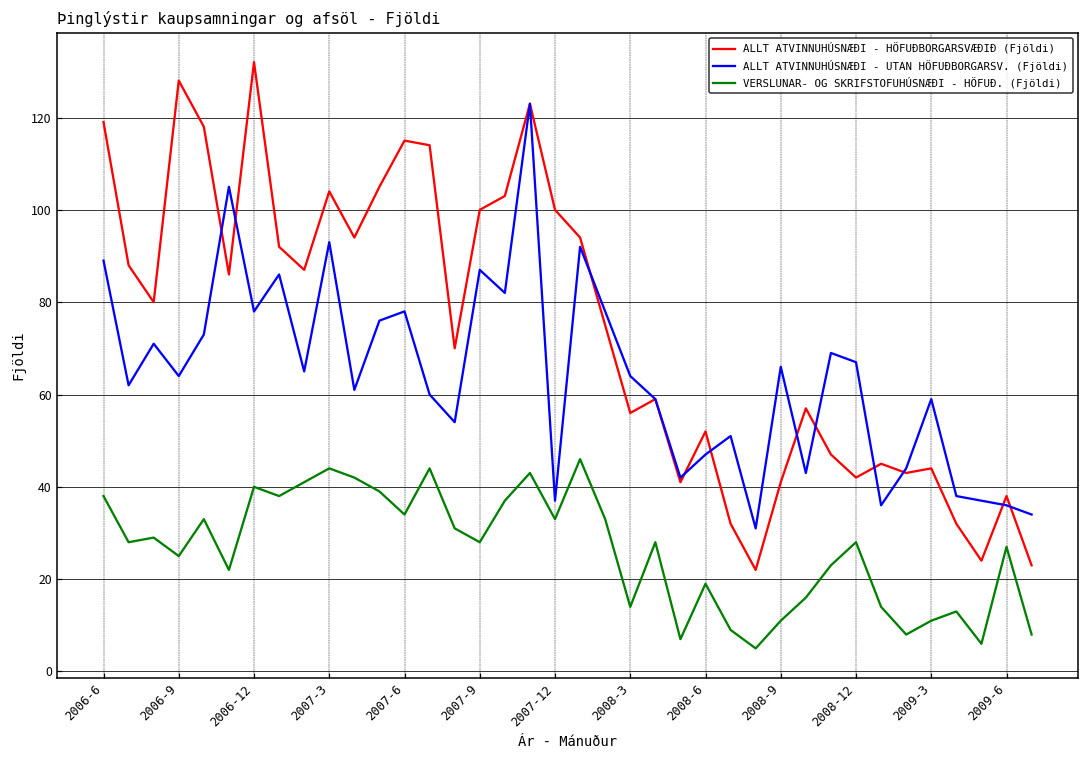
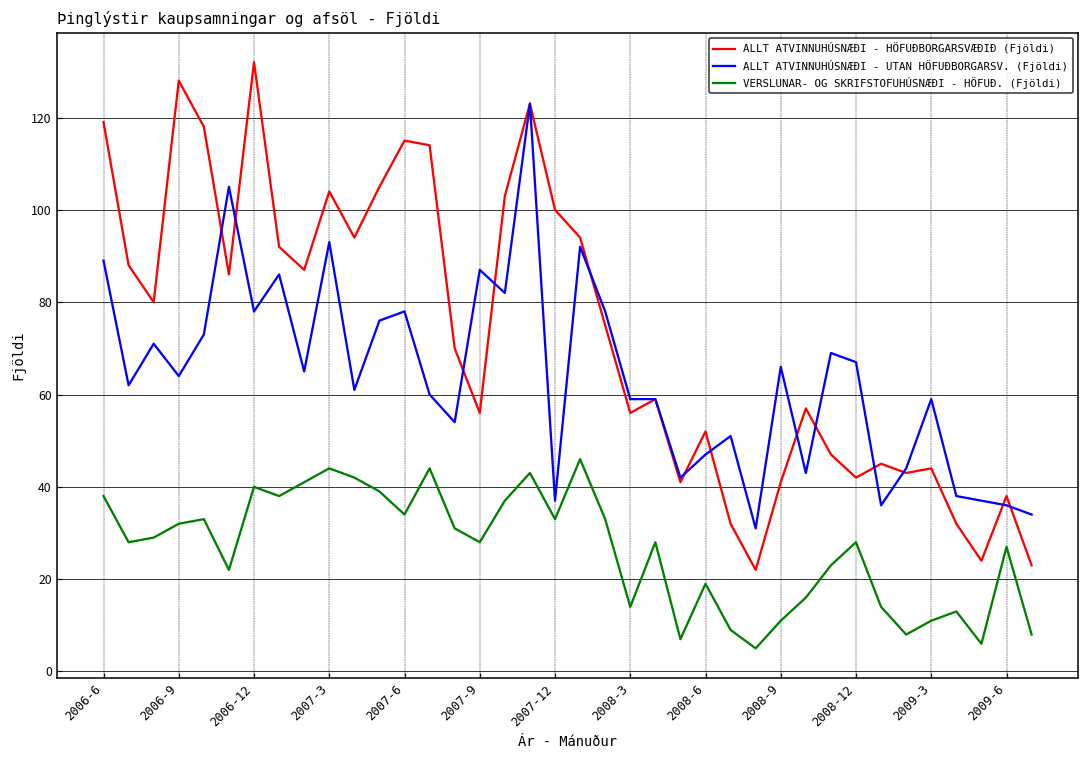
  {
    "ALLT ATVINNUHÚSNÆÐI - HÖFUÐBORGARSVÆÐIÐ (Fjöldi)": {
      "2006-6": 119,
      "2006-9": 128,
      "2006-12": 132,
      "2007-3": 104,
      "2007-6": 115,
-     "2007-9": 100,
+     "2007-9": 56,
      "2007-12": 100,
      "2008-3": 56,
      "2008-6": 52,
      "2008-9": 41,
      "2008-12": 42,
      "2009-3": 44,
      "2009-6": 38
    },
    "ALLT ATVINNUHÚSNÆÐI - UTAN HÖFUÐBORGARSV. (Fjöldi)": {
      "2006-6": 89,
      "2006-9": 64,
      "2006-12": 78,
      "2007-3": 93,
      "2007-6": 78,
      "2007-9": 87,
      "2007-12": 37,
-     "2008-3": 64,
+     "2008-3": 59,
      "2008-6": 47,
      "2008-9": 66,
      "2008-12": 67,
      "2009-3": 59,
      "2009-6": 36
    },
    "VERSLUNAR- OG SKRIFSTOFUHÚSNÆÐI - HÖFUÐ. (Fjöldi)": {
      "2006-6": 38,
-     "2006-9": 25,
+     "2006-9": 32,
      "2006-12": 40,
      "2007-3": 44,
      "2007-6": 34,
      "2007-9": 28,
      "2007-12": 33,
      "2008-3": 14,
      "2008-6": 19,
      "2008-9": 11,
      "2008-12": 28,
      "2009-3": 11,
      "2009-6": 27
    }
  }
